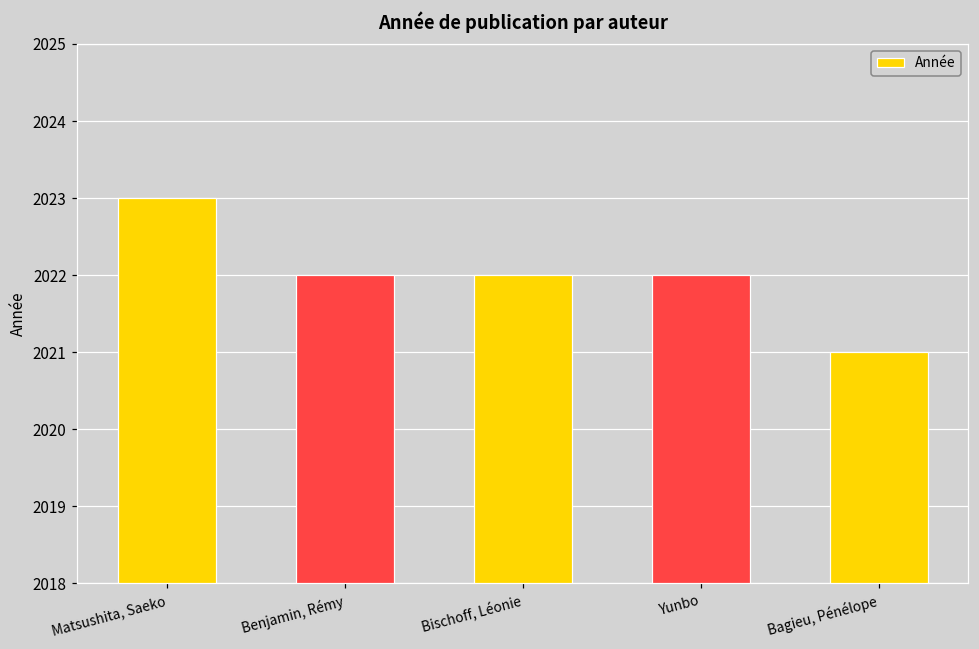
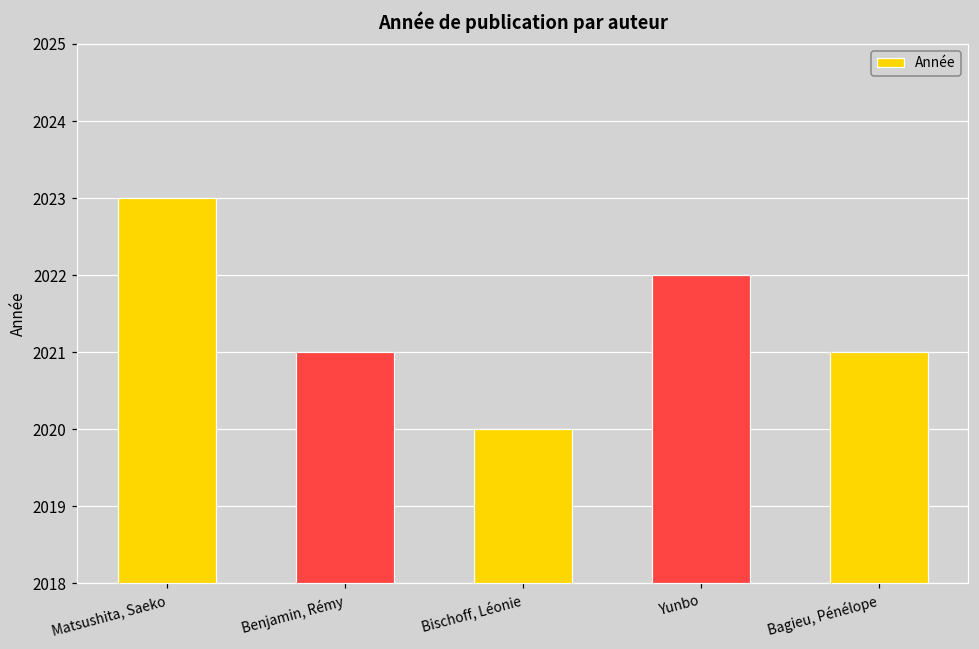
  {
    "Matsushita, Saeko": 2023,
-   "Benjamin, Rémy": 2022,
-   "Bischoff, Léonie": 2022,
+   "Benjamin, Rémy": 2021,
+   "Bischoff, Léonie": 2020,
    "Yunbo": 2022,
    "Bagieu, Pénélope": 2021
  }
